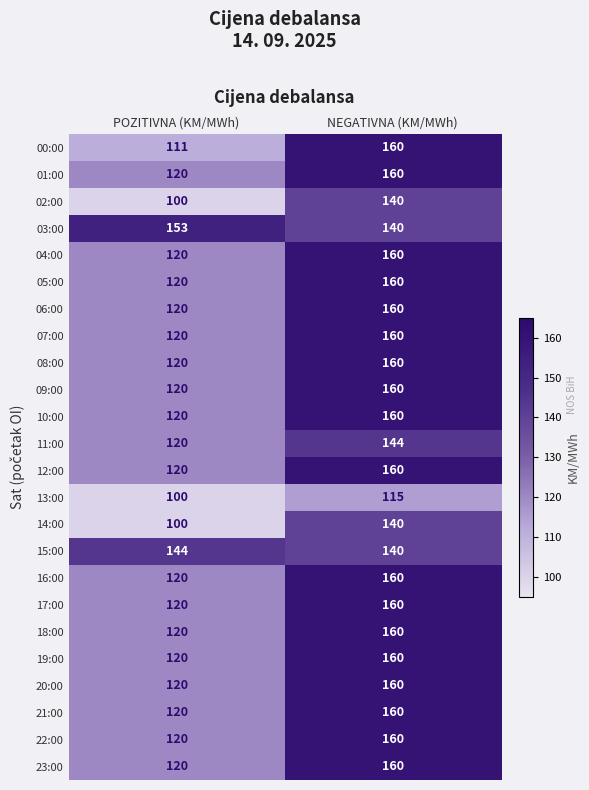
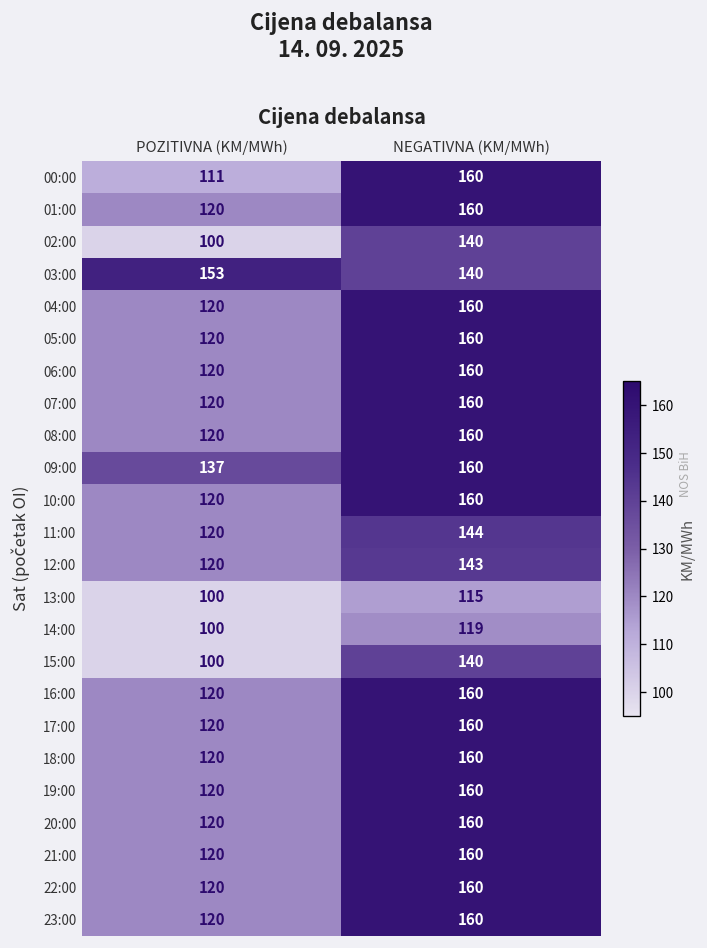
  {
    "00:00": {
      "POZITIVNA (KM/MWh)": 111,
      "NEGATIVNA (KM/MWh)": 160
    },
    "01:00": {
      "POZITIVNA (KM/MWh)": 120,
      "NEGATIVNA (KM/MWh)": 160
    },
    "02:00": {
      "POZITIVNA (KM/MWh)": 100,
      "NEGATIVNA (KM/MWh)": 140
    },
    "03:00": {
      "POZITIVNA (KM/MWh)": 153,
      "NEGATIVNA (KM/MWh)": 140
    },
    "04:00": {
      "POZITIVNA (KM/MWh)": 120,
      "NEGATIVNA (KM/MWh)": 160
    },
    "05:00": {
      "POZITIVNA (KM/MWh)": 120,
      "NEGATIVNA (KM/MWh)": 160
    },
    "06:00": {
      "POZITIVNA (KM/MWh)": 120,
      "NEGATIVNA (KM/MWh)": 160
    },
    "07:00": {
      "POZITIVNA (KM/MWh)": 120,
      "NEGATIVNA (KM/MWh)": 160
    },
    "08:00": {
      "POZITIVNA (KM/MWh)": 120,
      "NEGATIVNA (KM/MWh)": 160
    },
    "09:00": {
-     "POZITIVNA (KM/MWh)": 120,
+     "POZITIVNA (KM/MWh)": 137,
      "NEGATIVNA (KM/MWh)": 160
    },
    "10:00": {
      "POZITIVNA (KM/MWh)": 120,
      "NEGATIVNA (KM/MWh)": 160
    },
    "11:00": {
      "POZITIVNA (KM/MWh)": 120,
      "NEGATIVNA (KM/MWh)": 144
    },
    "12:00": {
      "POZITIVNA (KM/MWh)": 120,
-     "NEGATIVNA (KM/MWh)": 160
+     "NEGATIVNA (KM/MWh)": 143
    },
    "13:00": {
      "POZITIVNA (KM/MWh)": 100,
      "NEGATIVNA (KM/MWh)": 115
    },
    "14:00": {
      "POZITIVNA (KM/MWh)": 100,
-     "NEGATIVNA (KM/MWh)": 140
+     "NEGATIVNA (KM/MWh)": 119
    },
    "15:00": {
-     "POZITIVNA (KM/MWh)": 144,
+     "POZITIVNA (KM/MWh)": 100,
      "NEGATIVNA (KM/MWh)": 140
    },
    "16:00": {
      "POZITIVNA (KM/MWh)": 120,
      "NEGATIVNA (KM/MWh)": 160
    },
    "17:00": {
      "POZITIVNA (KM/MWh)": 120,
      "NEGATIVNA (KM/MWh)": 160
    },
    "18:00": {
      "POZITIVNA (KM/MWh)": 120,
      "NEGATIVNA (KM/MWh)": 160
    },
    "19:00": {
      "POZITIVNA (KM/MWh)": 120,
      "NEGATIVNA (KM/MWh)": 160
    },
    "20:00": {
      "POZITIVNA (KM/MWh)": 120,
      "NEGATIVNA (KM/MWh)": 160
    },
    "21:00": {
      "POZITIVNA (KM/MWh)": 120,
      "NEGATIVNA (KM/MWh)": 160
    },
    "22:00": {
      "POZITIVNA (KM/MWh)": 120,
      "NEGATIVNA (KM/MWh)": 160
    },
    "23:00": {
      "POZITIVNA (KM/MWh)": 120,
      "NEGATIVNA (KM/MWh)": 160
    }
  }
